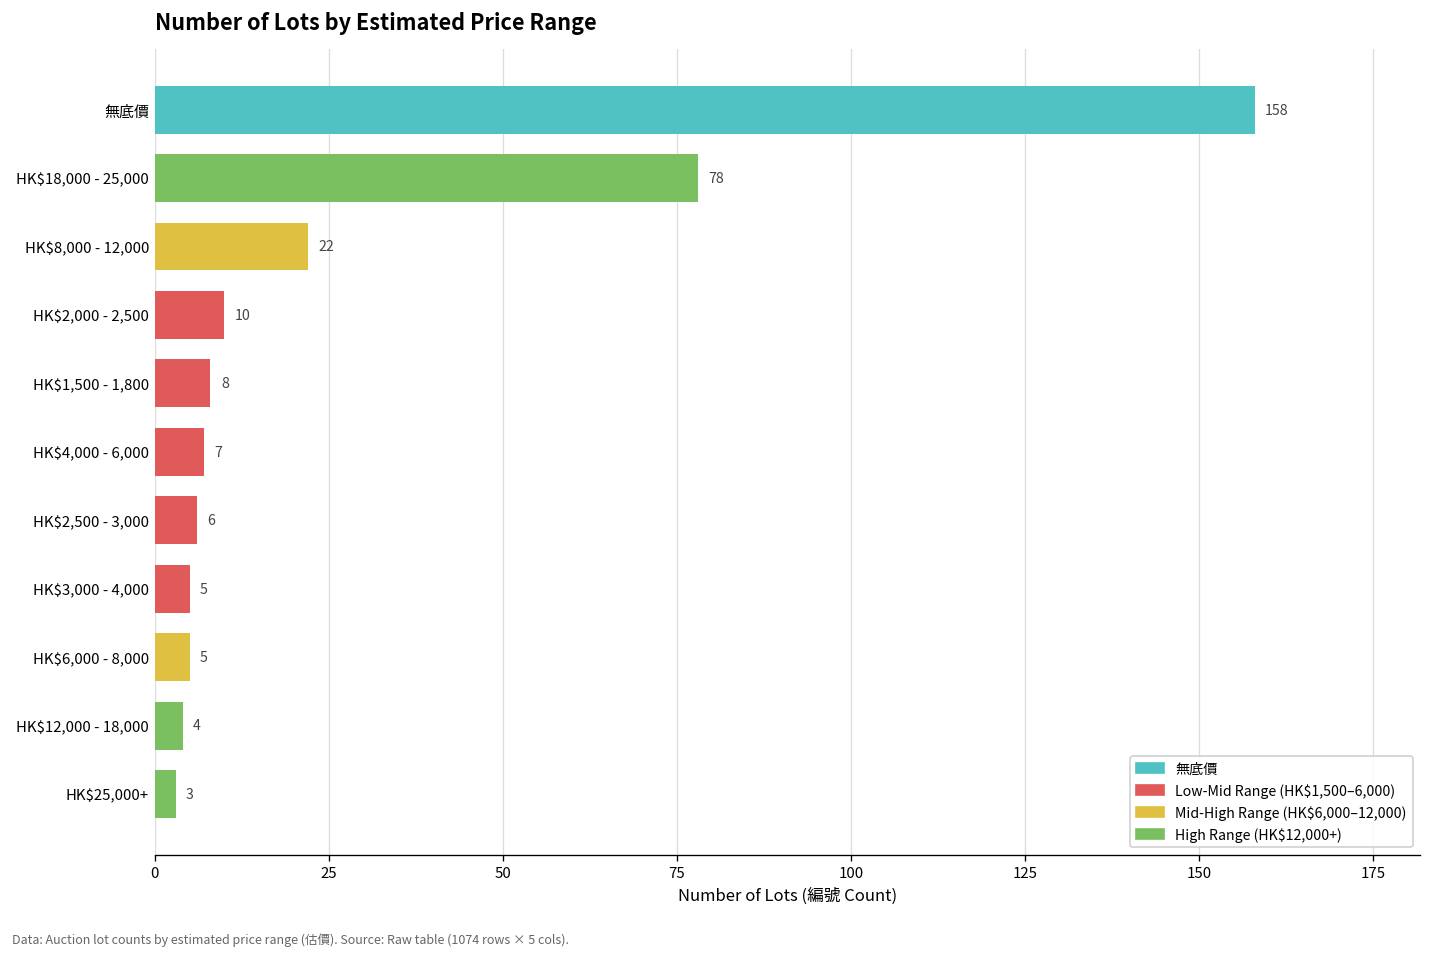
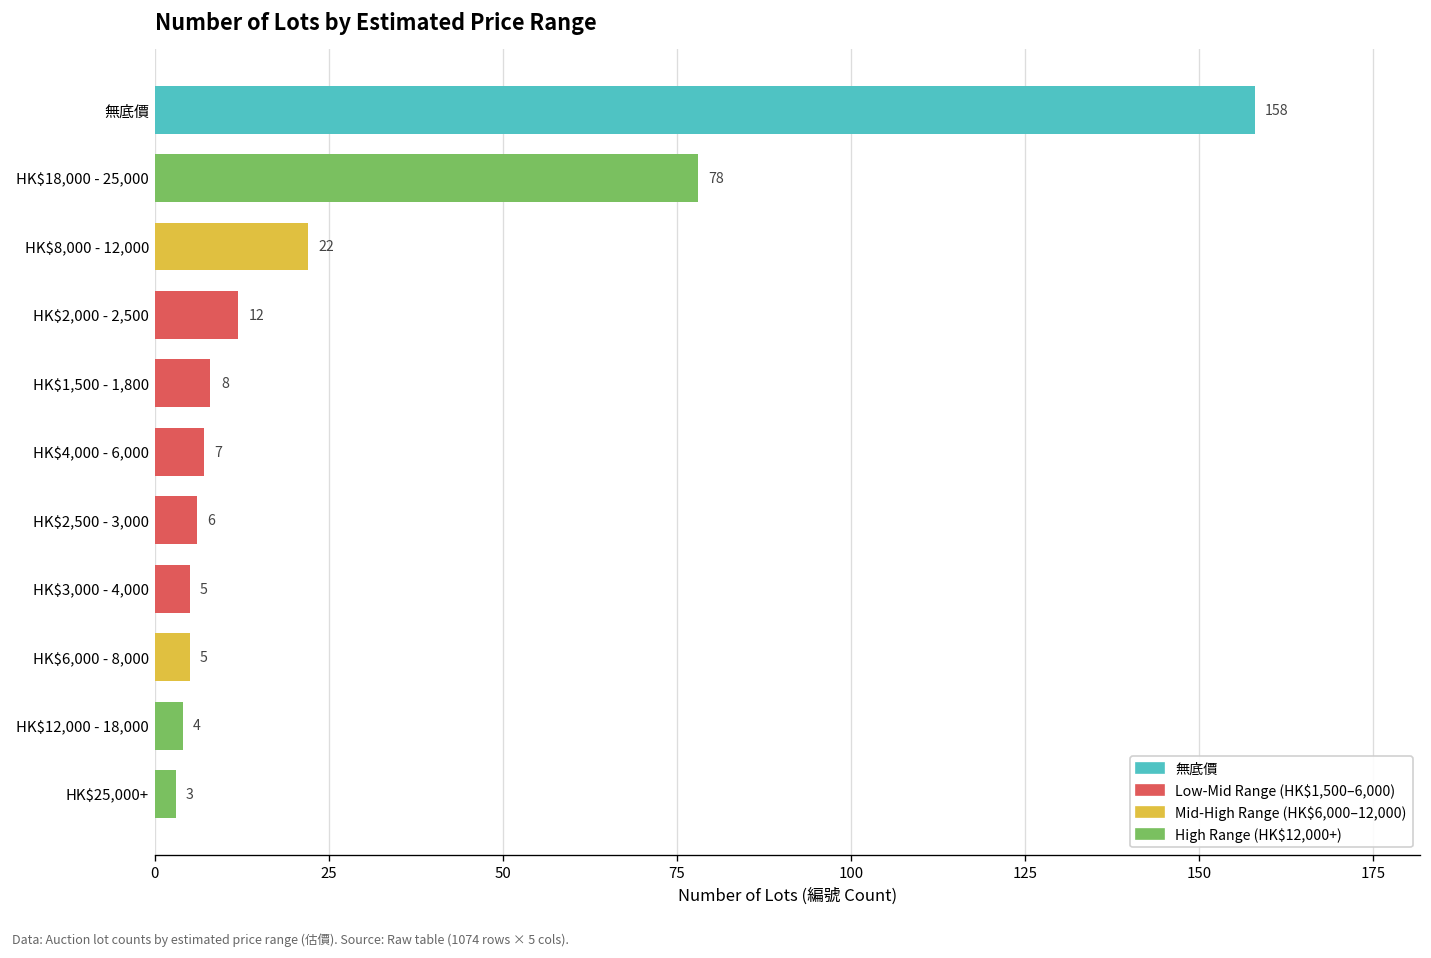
  {
    "無底價": 158,
    "HK$18,000 - 25,000": 78,
    "HK$8,000 - 12,000": 22,
-   "HK$2,000 - 2,500": 10,
+   "HK$2,000 - 2,500": 12,
    "HK$1,500 - 1,800": 8,
    "HK$4,000 - 6,000": 7,
    "HK$2,500 - 3,000": 6,
    "HK$3,000 - 4,000": 5,
    "HK$6,000 - 8,000": 5,
    "HK$12,000 - 18,000": 4,
    "HK$25,000+": 3
  }
